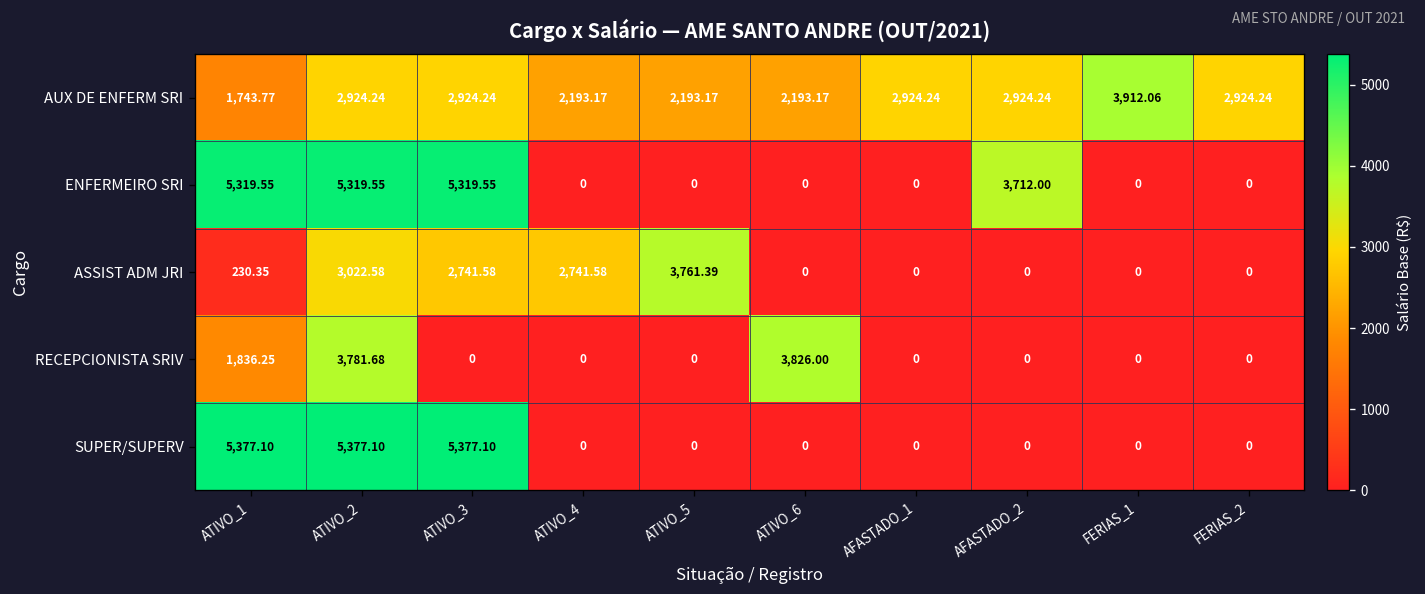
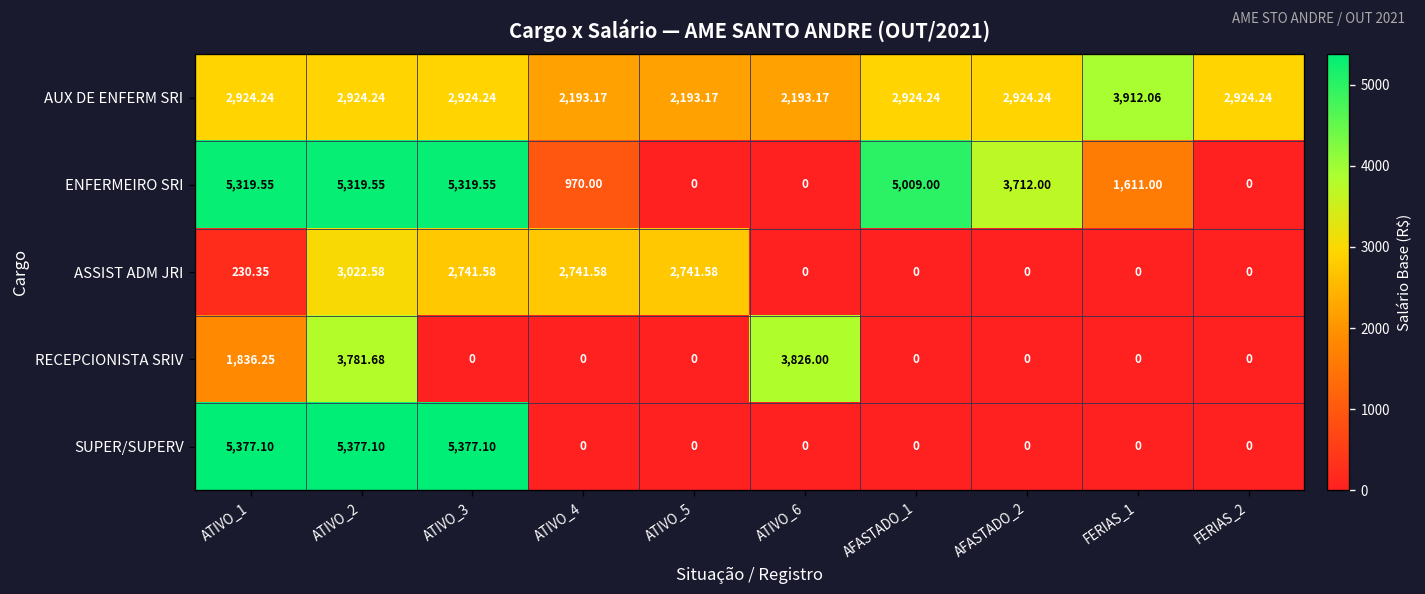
  {
    "AUX DE ENFERM SRI": {
-     "ATIVO_1": "1,743.77",
+     "ATIVO_1": "2,924.24",
      "ATIVO_2": "2,924.24",
      "ATIVO_3": "2,924.24",
      "ATIVO_4": "2,193.17",
      "ATIVO_5": "2,193.17",
      "ATIVO_6": "2,193.17",
      "AFASTADO_1": "2,924.24",
      "AFASTADO_2": "2,924.24",
      "FERIAS_1": "3,912.06",
      "FERIAS_2": "2,924.24"
    },
    "ENFERMEIRO SRI": {
      "ATIVO_1": "5,319.55",
      "ATIVO_2": "5,319.55",
      "ATIVO_3": "5,319.55",
-     "ATIVO_4": "0",
+     "ATIVO_4": "970.00",
      "ATIVO_5": "0",
      "ATIVO_6": "0",
-     "AFASTADO_1": "0",
+     "AFASTADO_1": "5,009.00",
      "AFASTADO_2": "3,712.00",
-     "FERIAS_1": "0",
+     "FERIAS_1": "1,611.00",
      "FERIAS_2": "0"
    },
    "ASSIST ADM JRI": {
      "ATIVO_1": "230.35",
      "ATIVO_2": "3,022.58",
      "ATIVO_3": "2,741.58",
      "ATIVO_4": "2,741.58",
-     "ATIVO_5": "3,761.39",
+     "ATIVO_5": "2,741.58",
      "ATIVO_6": "0",
      "AFASTADO_1": "0",
      "AFASTADO_2": "0",
      "FERIAS_1": "0",
      "FERIAS_2": "0"
    },
    "RECEPCIONISTA SRIV": {
      "ATIVO_1": "1,836.25",
      "ATIVO_2": "3,781.68",
      "ATIVO_3": "0",
      "ATIVO_4": "0",
      "ATIVO_5": "0",
      "ATIVO_6": "3,826.00",
      "AFASTADO_1": "0",
      "AFASTADO_2": "0",
      "FERIAS_1": "0",
      "FERIAS_2": "0"
    },
    "SUPER/SUPERV": {
      "ATIVO_1": "5,377.10",
      "ATIVO_2": "5,377.10",
      "ATIVO_3": "5,377.10",
      "ATIVO_4": "0",
      "ATIVO_5": "0",
      "ATIVO_6": "0",
      "AFASTADO_1": "0",
      "AFASTADO_2": "0",
      "FERIAS_1": "0",
      "FERIAS_2": "0"
    }
  }
